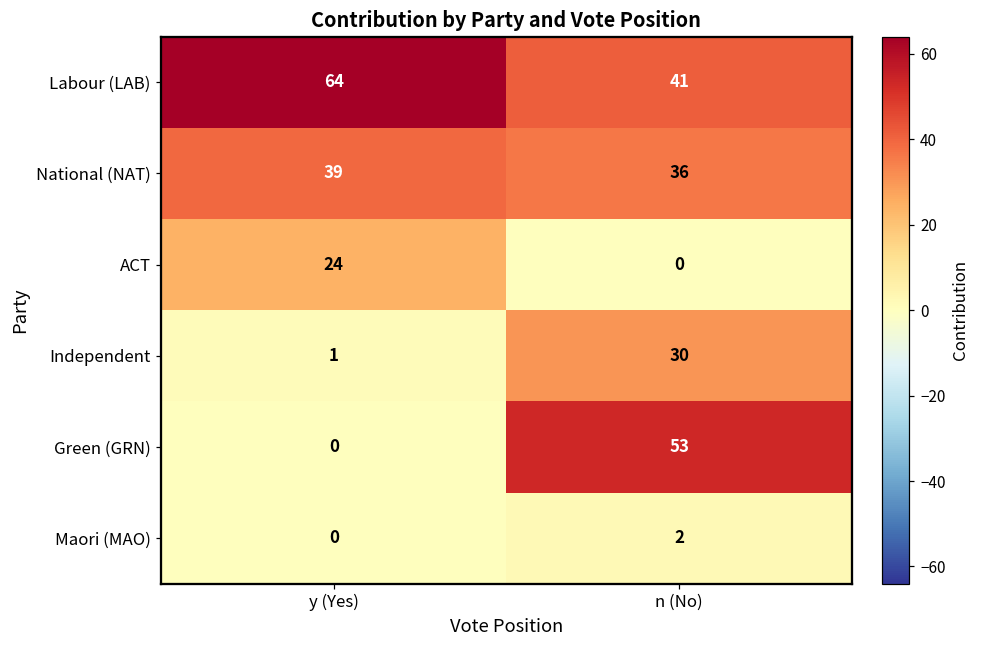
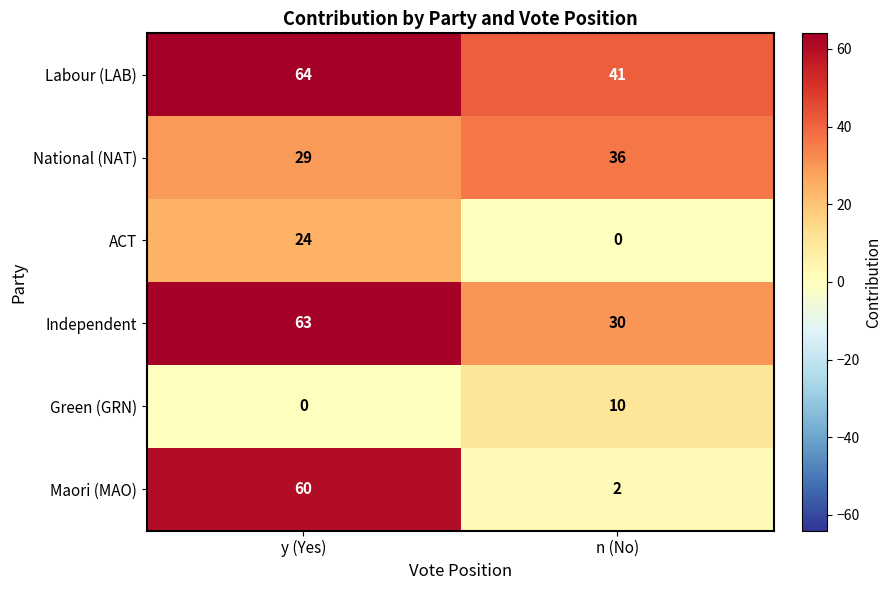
  {
    "Labour (LAB)": {
      "y (Yes)": 64,
      "n (No)": 41
    },
    "National (NAT)": {
-     "y (Yes)": 39,
+     "y (Yes)": 29,
      "n (No)": 36
    },
    "ACT": {
      "y (Yes)": 24,
      "n (No)": 0
    },
    "Independent": {
-     "y (Yes)": 1,
+     "y (Yes)": 63,
      "n (No)": 30
    },
    "Green (GRN)": {
      "y (Yes)": 0,
-     "n (No)": 53
+     "n (No)": 10
    },
    "Maori (MAO)": {
-     "y (Yes)": 0,
+     "y (Yes)": 60,
      "n (No)": 2
    }
  }
